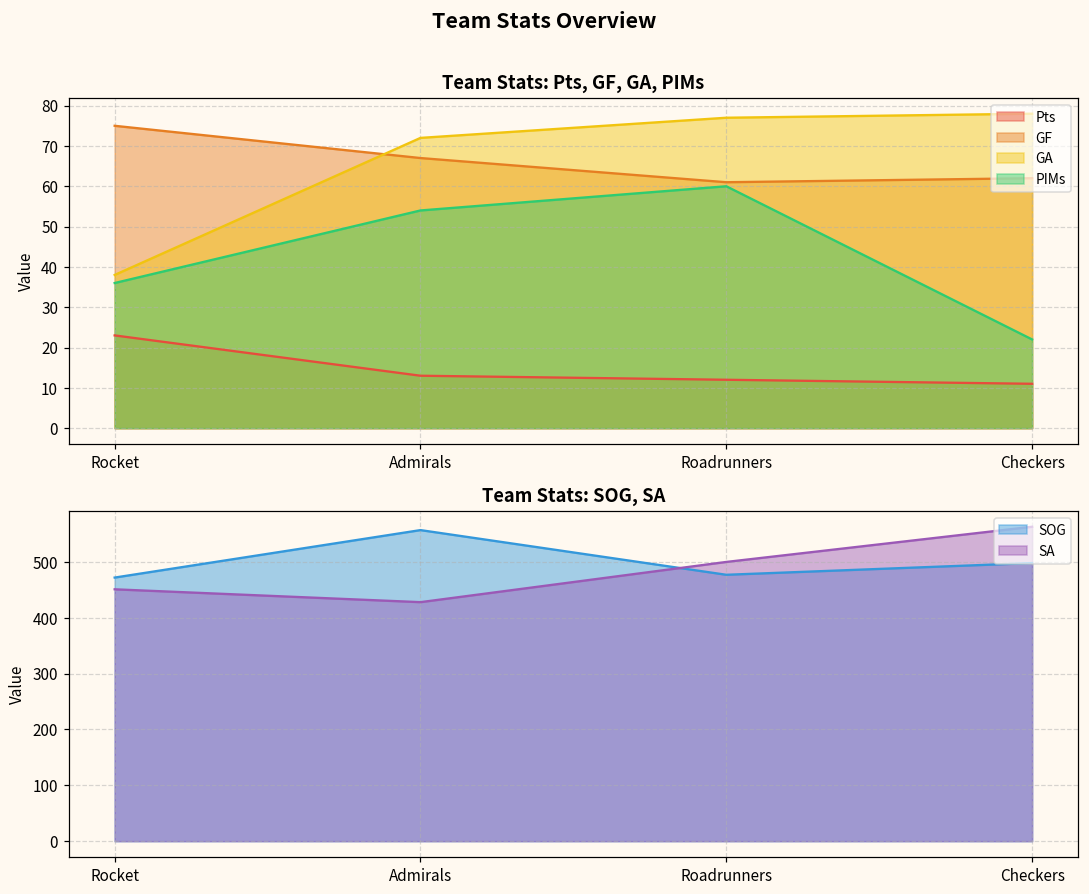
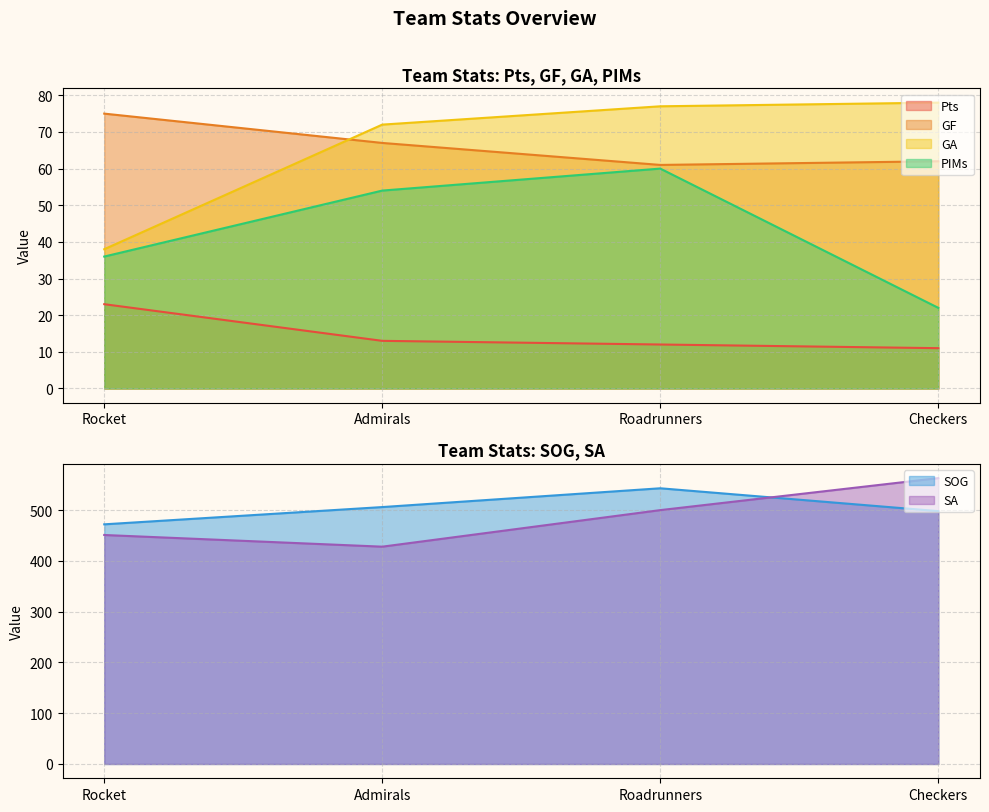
  {
    "Team Stats: Pts, GF, GA, PIMs": {
      "PIMs": {
        "Rocket": 36,
        "Admirals": 54,
        "Roadrunners": 60,
        "Checkers": 22
      }
    },
    "Team Stats: SOG, SA": {
      "SOG": {
        "Rocket": 470,
-       "Admirals": 560,
-       "Roadrunners": 480
+       "Admirals": 510,
+       "Roadrunners": 540
      },
      "SA": {
        "Rocket": 450,
        "Admirals": 430,
        "Roadrunners": 500
      }
    }
  }
